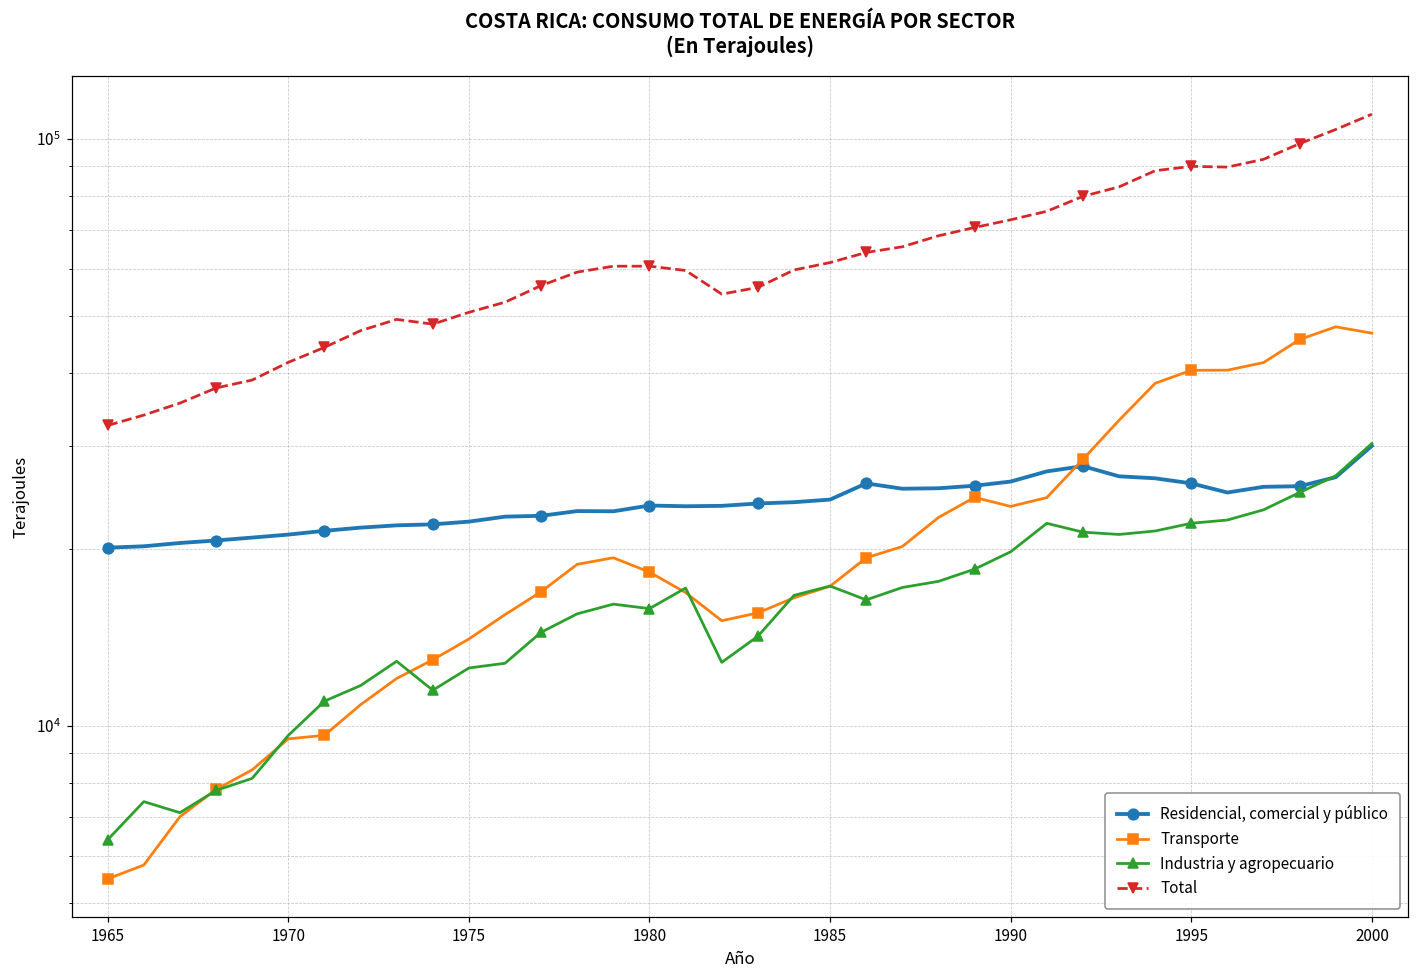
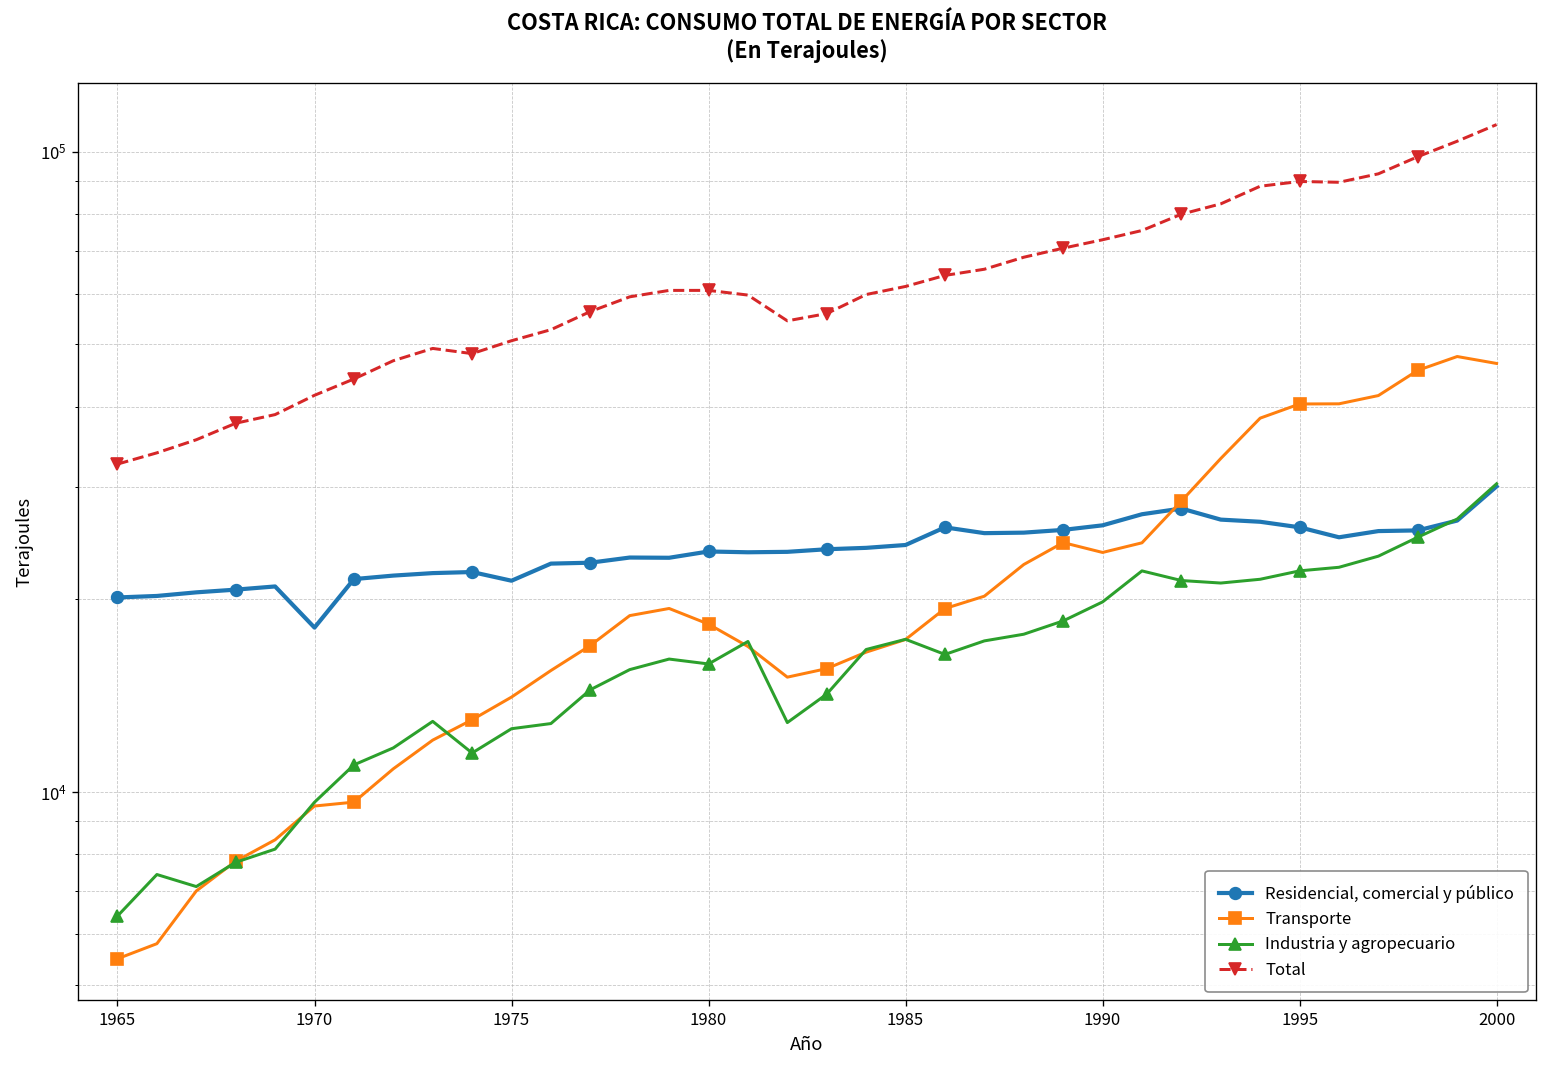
  {
    "Residencial, comercial y público": {
      "1965": 20100,
-     "1970": 21200,
-     "1975": 22300,
+     "1970": 18100,
+     "1975": 21400,
      "1980": 24000,
      "1985": 24000,
      "1990": 26000,
      "1995": 26000
    },
    "Transporte": {
      "1965": 5500,
      "1970": 9500,
      "1975": 14100,
      "1980": 18300,
      "1990": 24000,
      "1995": 40000,
      "2000": 47000
    },
    "Industria y agropecuario": {
      "1965": 6400,
      "1970": 9600,
      "1975": 12600,
      "1980": 15900,
      "1990": 19800,
      "1995": 22200
    },
    "Total": {
      "1965": 33000,
      "1970": 42000,
      "1975": 51000,
      "1980": 61000,
      "1985": 62000,
      "1990": 73000,
      "1995": 90000,
      "2000": 110000
    }
  }
